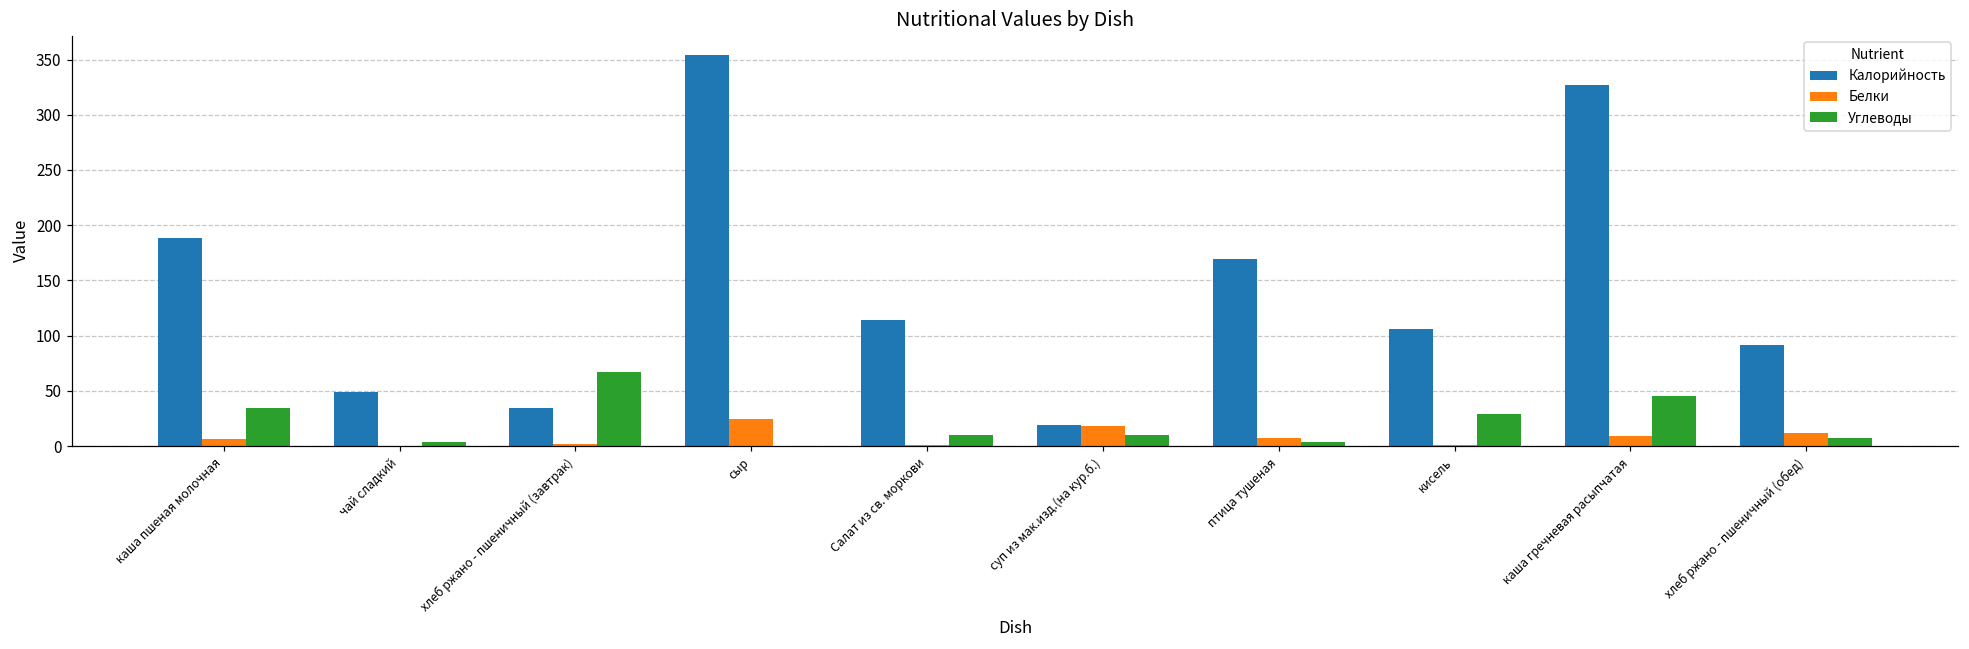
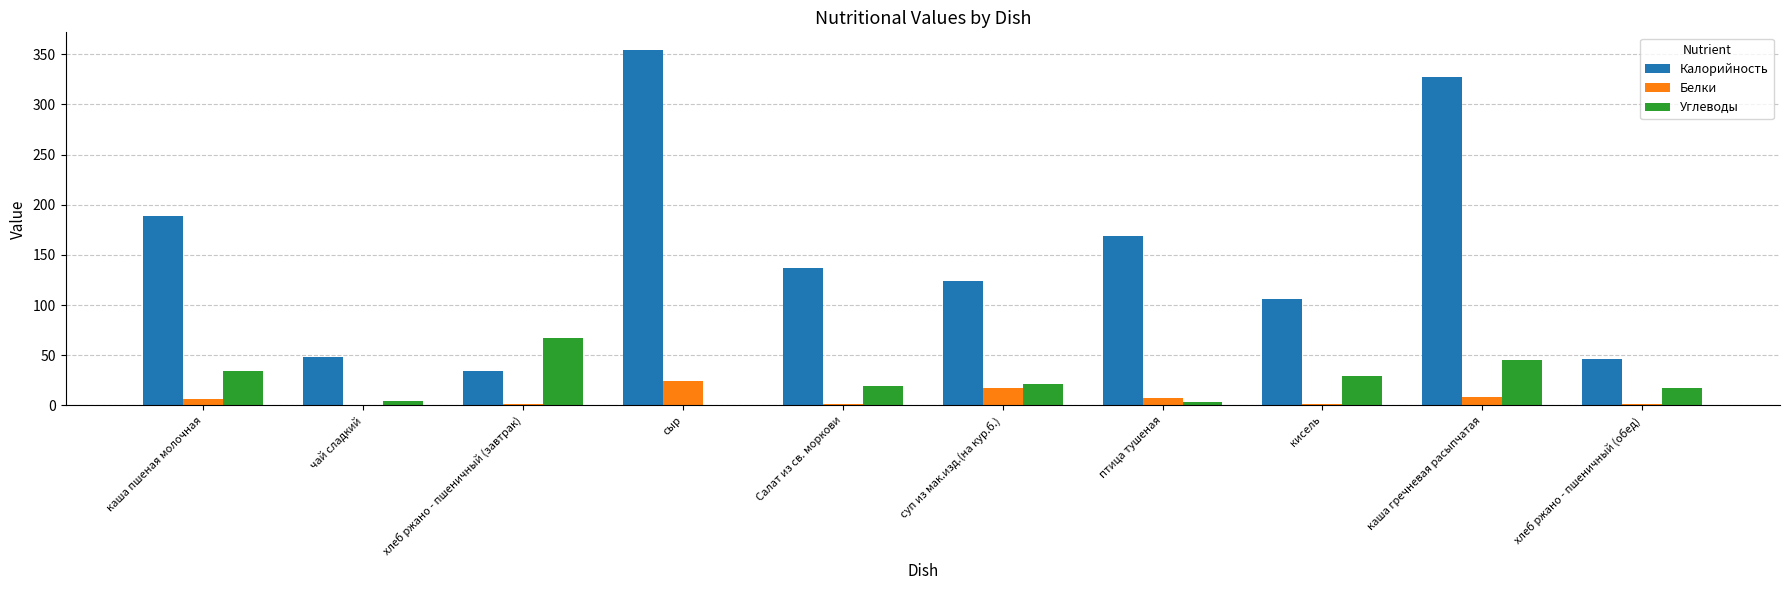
  {
    "Калорийность": {
      "каша пшеная молочная": 188,
      "чай сладкий": 49,
      "хлеб ржано - пшеничный (завтрак)": 35,
      "сыр": 354,
-     "Салат из св. моркови": 114,
-     "суп из мак.изд.(на кур.б.)": 19,
+     "Салат из св. моркови": 137,
+     "суп из мак.изд.(на кур.б.)": 124,
      "птица тушеная": 169,
      "кисель": 106,
      "каша гречневая расыпчатая": 327,
-     "хлеб ржано - пшеничный (обед)": 92
+     "хлеб ржано - пшеничный (обед)": 46
    },
    "Белки": {
      "каша пшеная молочная": 6,
      "сыр": 25,
      "суп из мак.изд.(на кур.б.)": 18,
      "птица тушеная": 7,
      "каша гречневая расыпчатая": 9,
-     "хлеб ржано - пшеничный (обед)": 11
+     "хлеб ржано - пшеничный (обед)": 2
    },
    "Углеводы": {
      "каша пшеная молочная": 34,
      "чай сладкий": 4,
      "хлеб ржано - пшеничный (завтрак)": 67,
      "сыр": 0,
-     "Салат из св. моркови": 10,
-     "суп из мак.изд.(на кур.б.)": 10,
+     "Салат из св. моркови": 20,
+     "суп из мак.изд.(на кур.б.)": 22,
      "птица тушеная": 3,
      "кисель": 29,
      "каша гречневая расыпчатая": 45,
-     "хлеб ржано - пшеничный (обед)": 8
+     "хлеб ржано - пшеничный (обед)": 18
    }
  }
